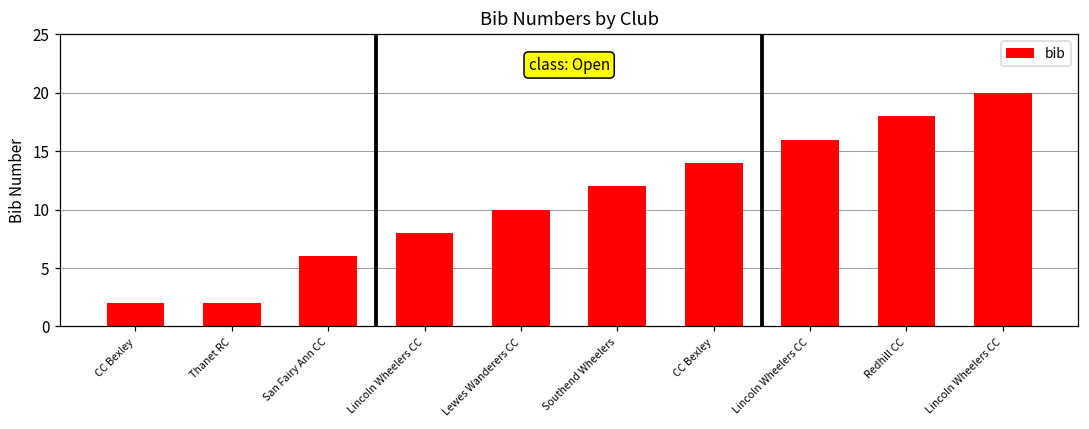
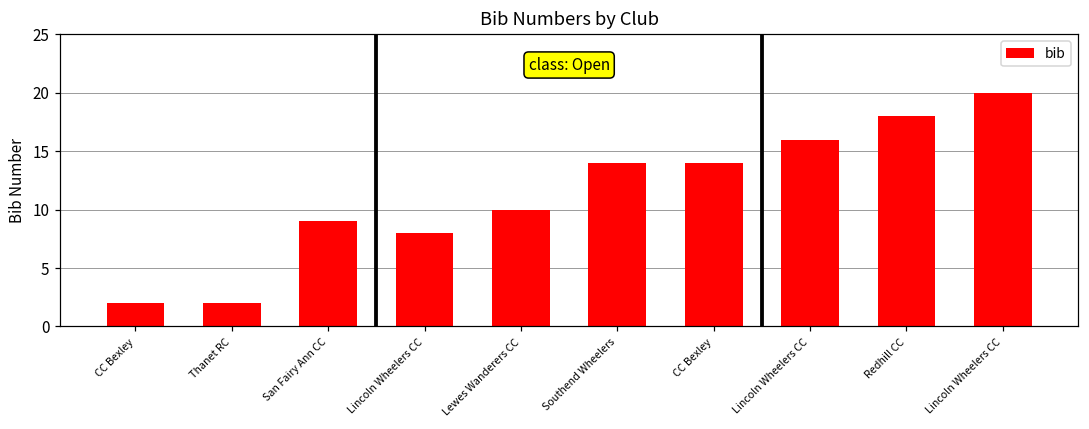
  {
    "Thanet RC": 2,
-   "San Fairy Ann CC": 6,
+   "San Fairy Ann CC": 9,
    "Lewes Wanderers CC": 10,
-   "Southend Wheelers": 12,
+   "Southend Wheelers": 14,
    "Redhill CC": 18
  }
